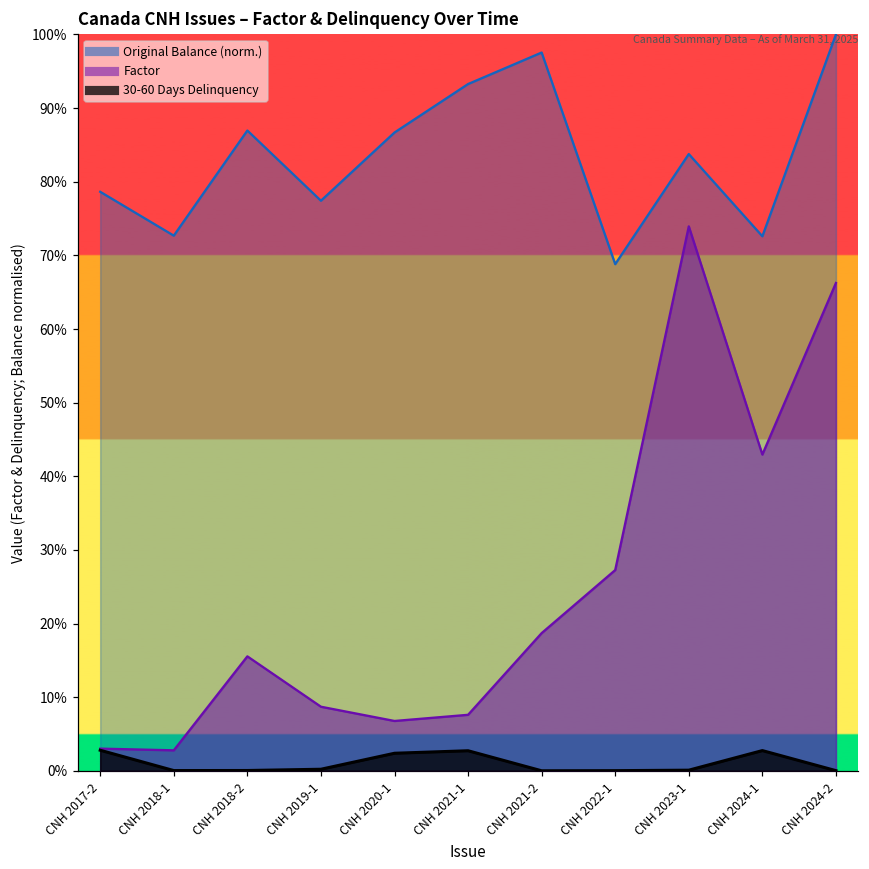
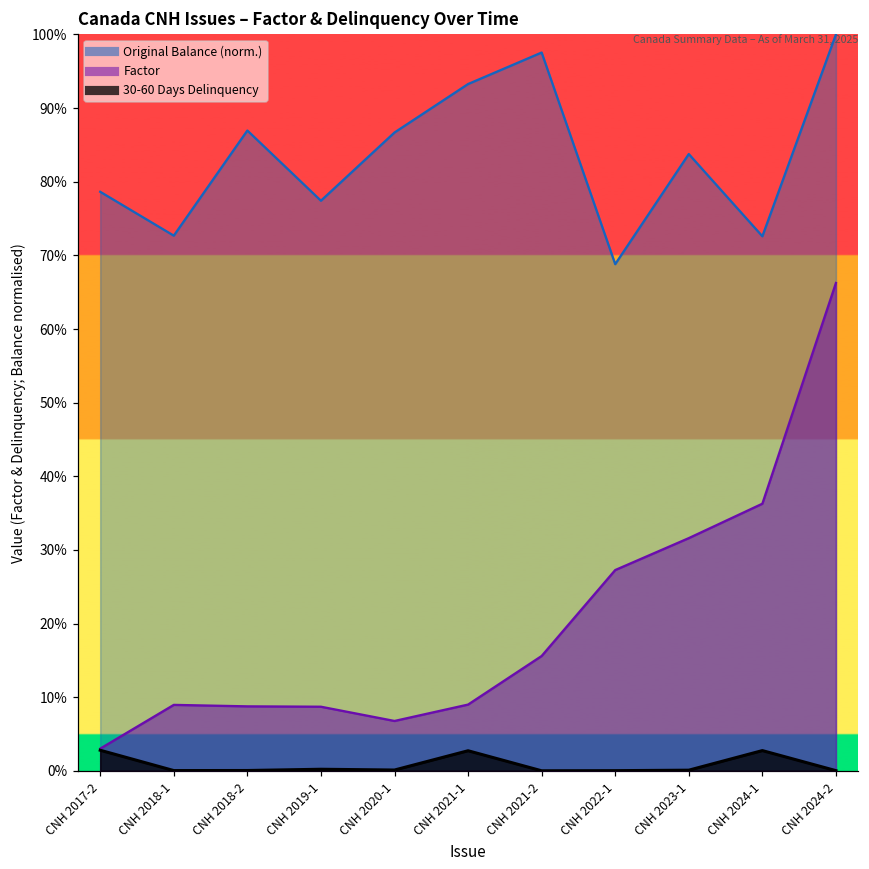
  {
    "Factor": {
-     "CNH 2018-1": "3%",
-     "CNH 2018-2": "16%",
+     "CNH 2018-1": "9%",
+     "CNH 2018-2": "9%",
      "CNH 2019-1": "9%",
      "CNH 2020-1": "7%",
-     "CNH 2021-1": "8%",
-     "CNH 2021-2": "19%",
+     "CNH 2021-1": "9%",
+     "CNH 2021-2": "16%",
      "CNH 2022-1": "27%",
-     "CNH 2023-1": "74%",
-     "CNH 2024-1": "43%",
+     "CNH 2023-1": "32%",
+     "CNH 2024-1": "36%",
      "CNH 2024-2": "66%"
    },
    "30-60 Days Delinquency": {
      "CNH 2018-1": "0%",
      "CNH 2018-2": "0%",
      "CNH 2019-1": "0%",
-     "CNH 2020-1": "2%",
+     "CNH 2020-1": "0%",
      "CNH 2021-1": "3%",
      "CNH 2021-2": "0%",
      "CNH 2022-1": "0%",
      "CNH 2023-1": "0%",
      "CNH 2024-1": "3%",
      "CNH 2024-2": "0%"
    }
  }
